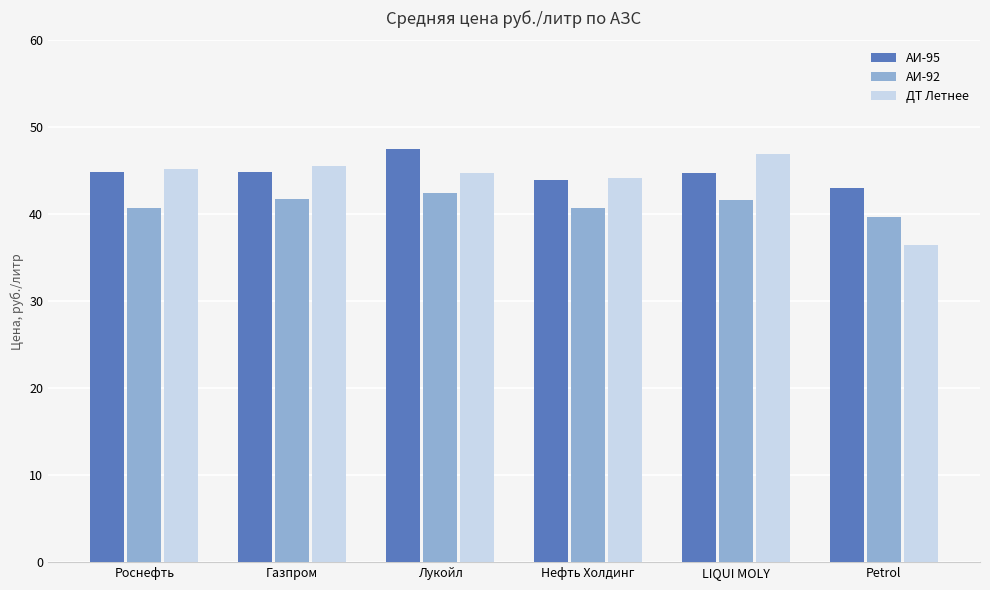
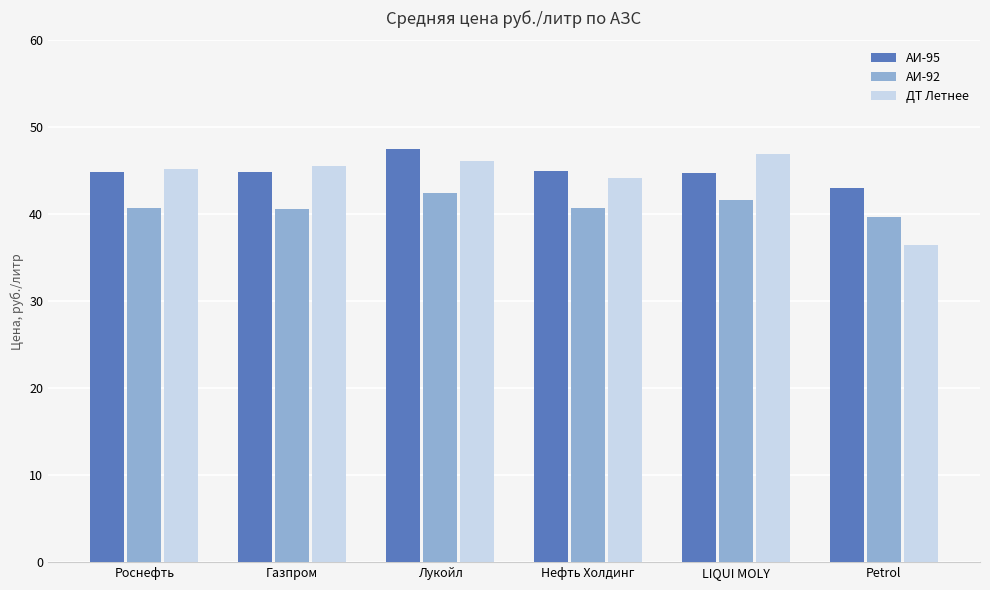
  {
    "АИ-95": {
      "Роснефть": 45,
      "Газпром": 45,
      "Лукойл": 48,
-     "Нефть Холдинг": 44,
+     "Нефть Холдинг": 45,
      "LIQUI MOLY": 45,
      "Petrol": 43
    },
    "АИ-92": {
      "Роснефть": 41,
-     "Газпром": 42,
+     "Газпром": 41,
      "Лукойл": 43,
      "Нефть Холдинг": 41,
      "LIQUI MOLY": 42,
      "Petrol": 40
    },
    "ДТ Летнее": {
      "Роснефть": 45,
      "Газпром": 46,
-     "Лукойл": 45,
+     "Лукойл": 46,
      "Нефть Холдинг": 44,
      "LIQUI MOLY": 47,
      "Petrol": 37
    }
  }
